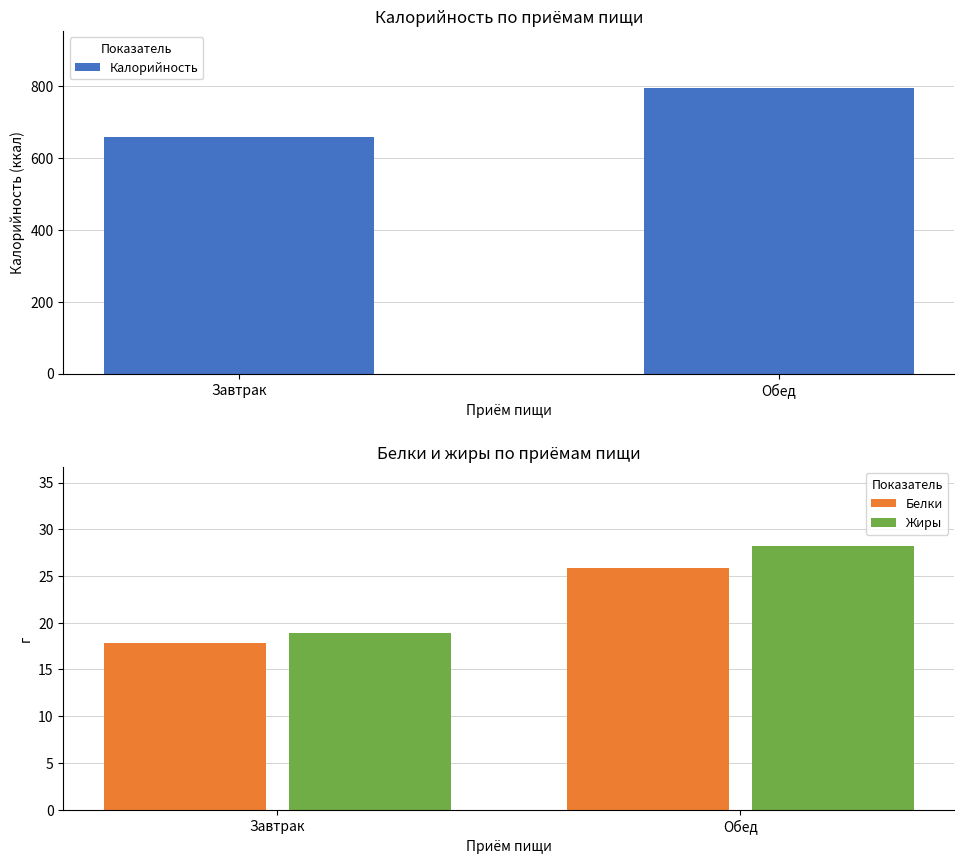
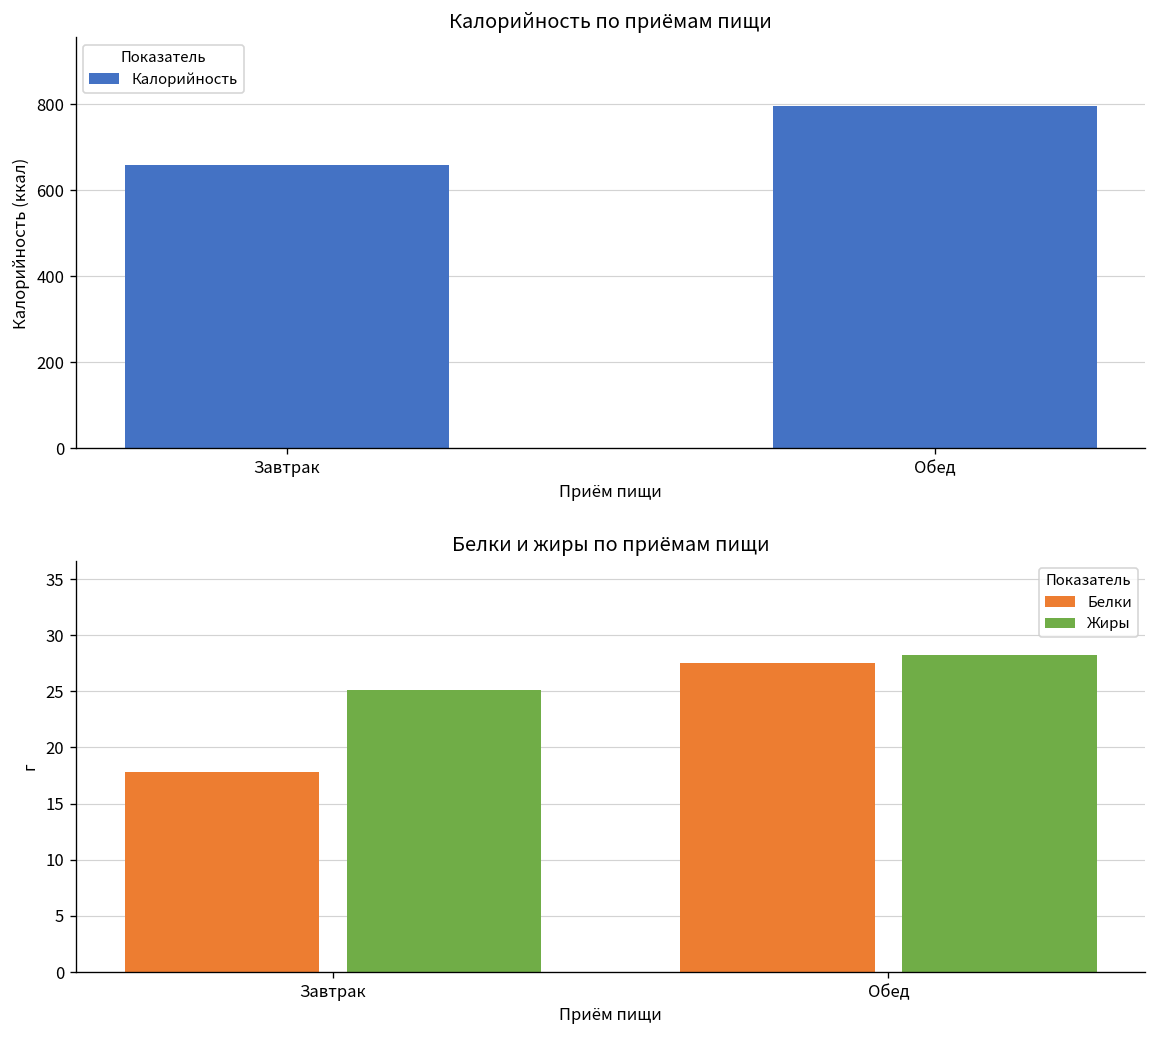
  {
    "Калорийность по приёмам пищи": {
      "Завтрак": 660,
      "Обед": 800
    },
    "Белки и жиры по приёмам пищи": {
      "Белки": {
        "Завтрак": 18,
-       "Обед": 26
+       "Обед": 28
      },
      "Жиры": {
-       "Завтрак": 19,
+       "Завтрак": 25,
        "Обед": 28
      }
    }
  }
